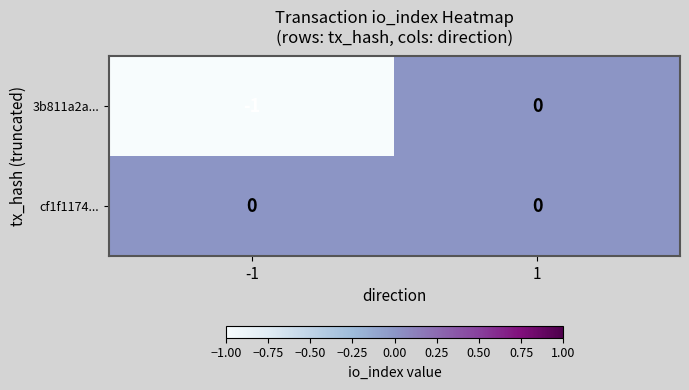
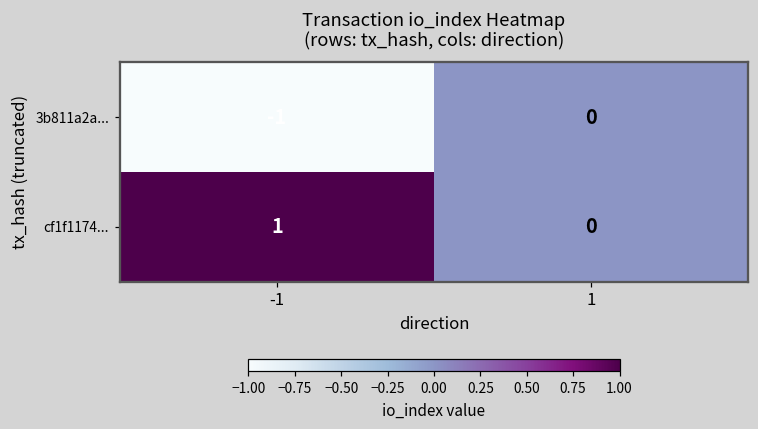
  {
    "3b811a2a...": {
      "1": 0
    },
    "cf1f1174...": {
-     "-1": 0,
+     "-1": 1,
      "1": 0
    }
  }
